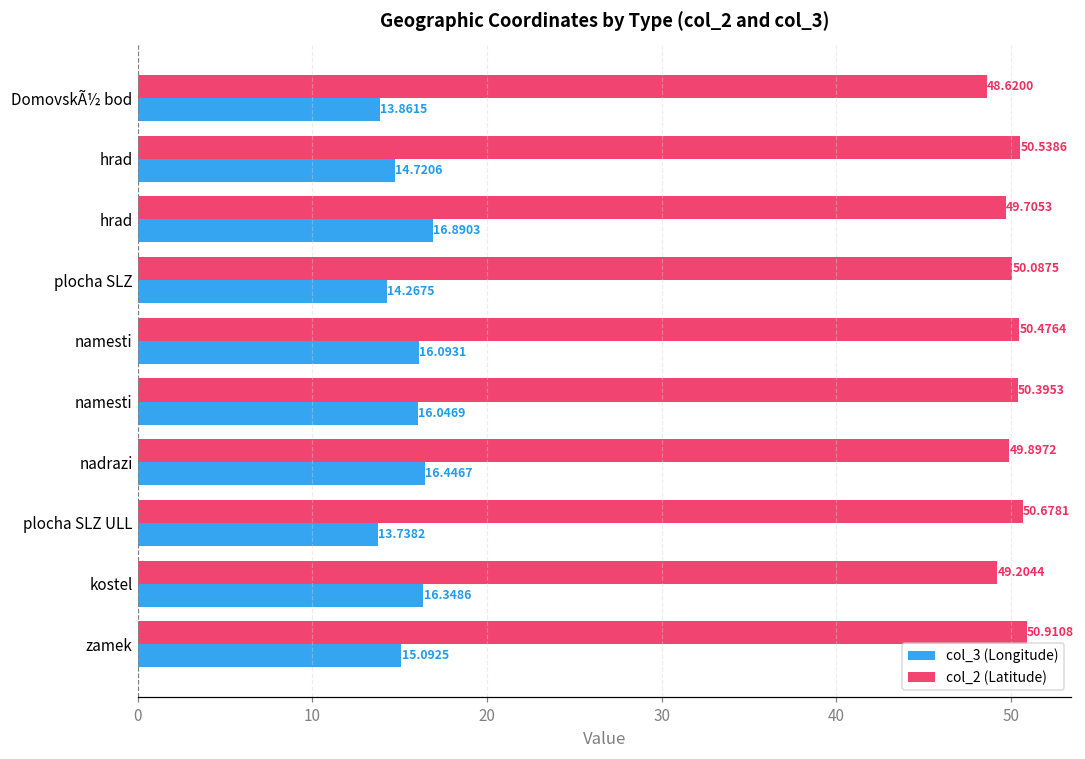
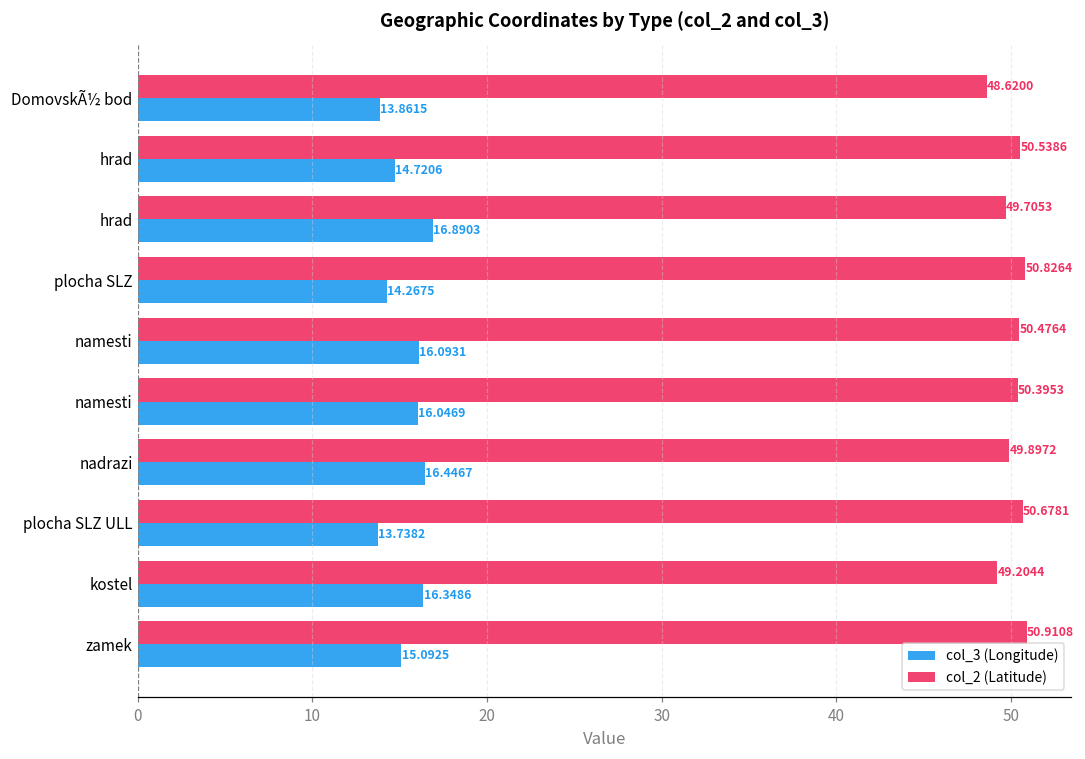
  {
    "col_3 (Longitude)": {
      "DomovskÃ½ bod": 13.8615,
      "plocha SLZ": 14.2675,
      "nadrazi": 16.4467,
      "plocha SLZ ULL": 13.7382,
      "kostel": 16.3486,
      "zamek": 15.0925
    },
    "col_2 (Latitude)": {
      "DomovskÃ½ bod": 48.6200,
-     "plocha SLZ": 50.0875,
+     "plocha SLZ": 50.8264,
      "nadrazi": 49.8972,
      "plocha SLZ ULL": 50.6781,
      "kostel": 49.2044,
      "zamek": 50.9108
    }
  }
